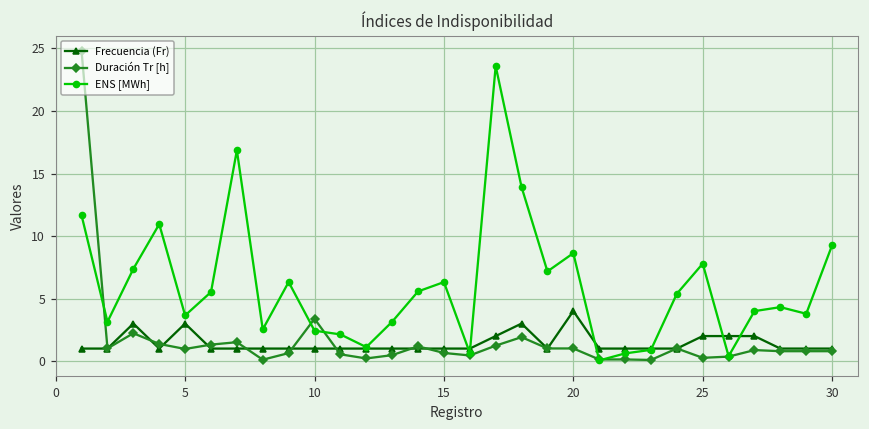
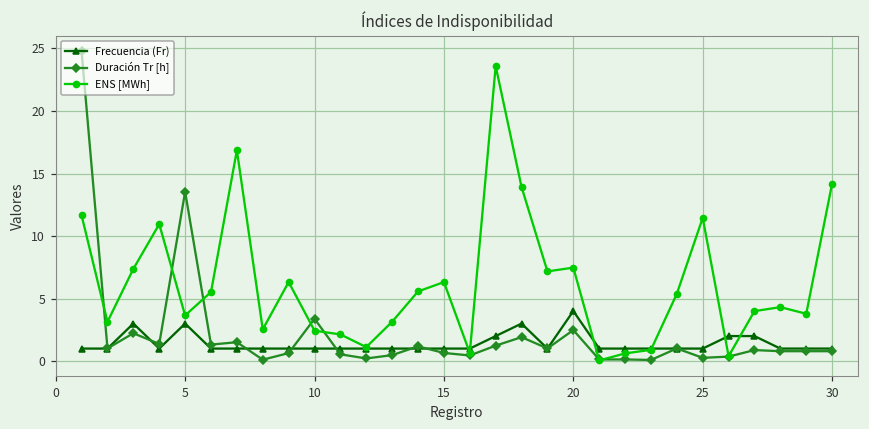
  {
    "Frecuencia (Fr)": {
      "5": 3,
      "10": 1,
      "15": 1,
      "20": 4,
-     "25": 2
+     "25": 1
    },
    "Duración Tr [h]": {
-     "5": 1.0,
+     "5": 13.5,
      "10": 3.4,
      "15": 0.6,
-     "20": 1.0,
+     "20": 2.5,
      "25": 0.3
    },
    "ENS [MWh]": {
      "5": 3.7,
      "10": 2.4,
      "15": 6.3,
-     "20": 8.6,
-     "25": 7.8,
-     "30": 9.3
+     "20": 7.5,
+     "25": 11.5,
+     "30": 14.2
    }
  }
